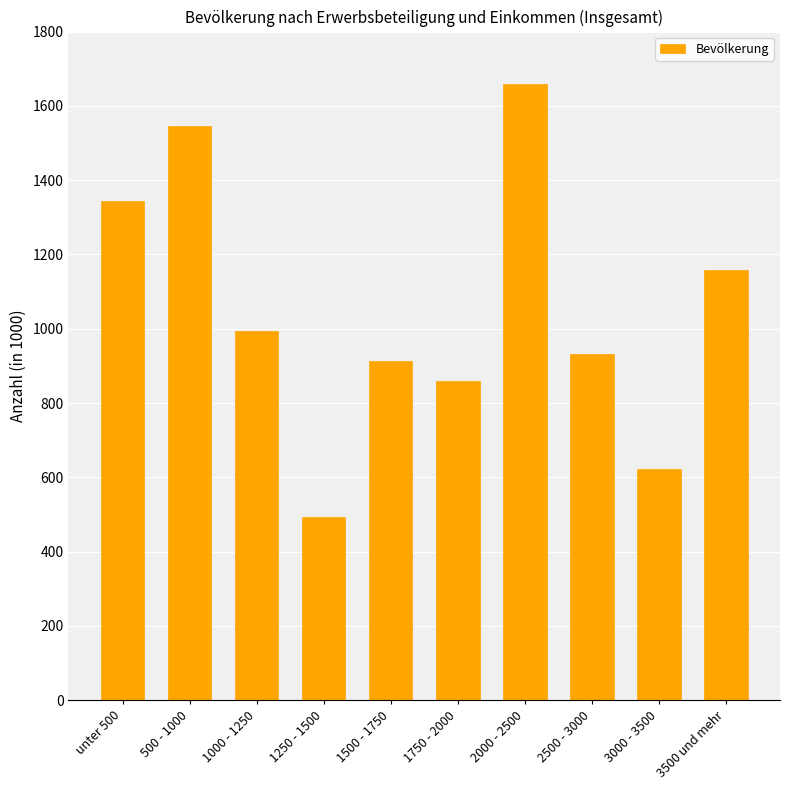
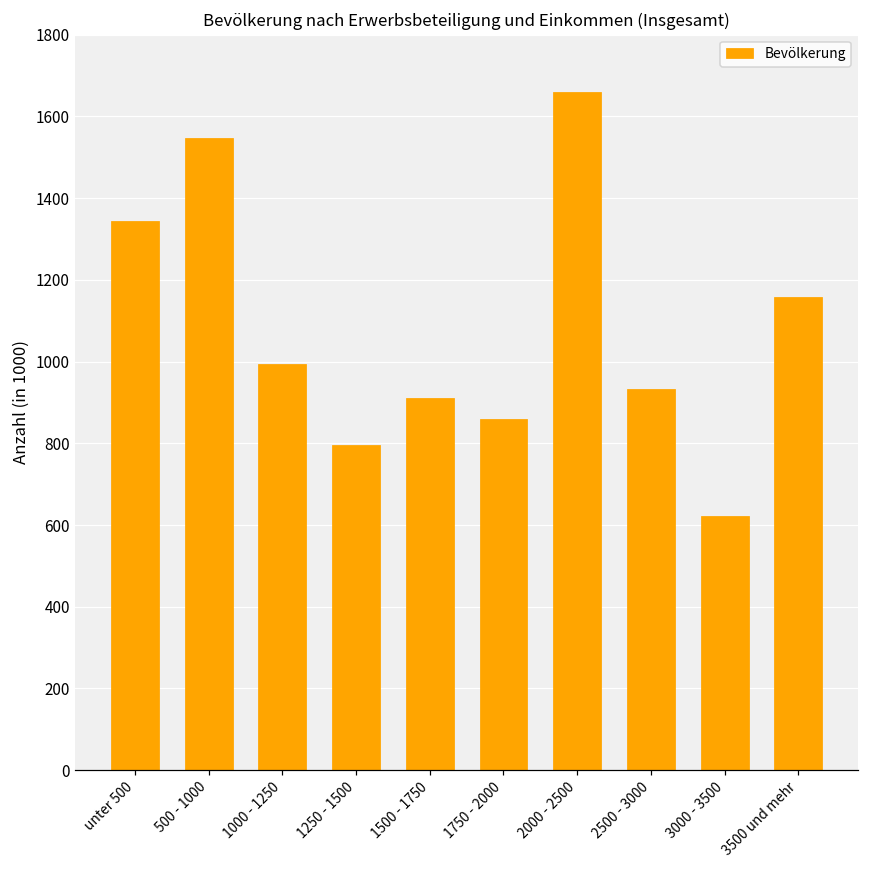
  {
    "unter 500": 1340,
    "500 - 1000": 1550,
    "1000 - 1250": 990,
-   "1250 - 1500": 490,
+   "1250 - 1500": 800,
    "1500 - 1750": 910,
    "1750 - 2000": 860,
    "2000 - 2500": 1660,
    "2500 - 3000": 930,
    "3000 - 3500": 620,
    "3500 und mehr": 1160
  }
